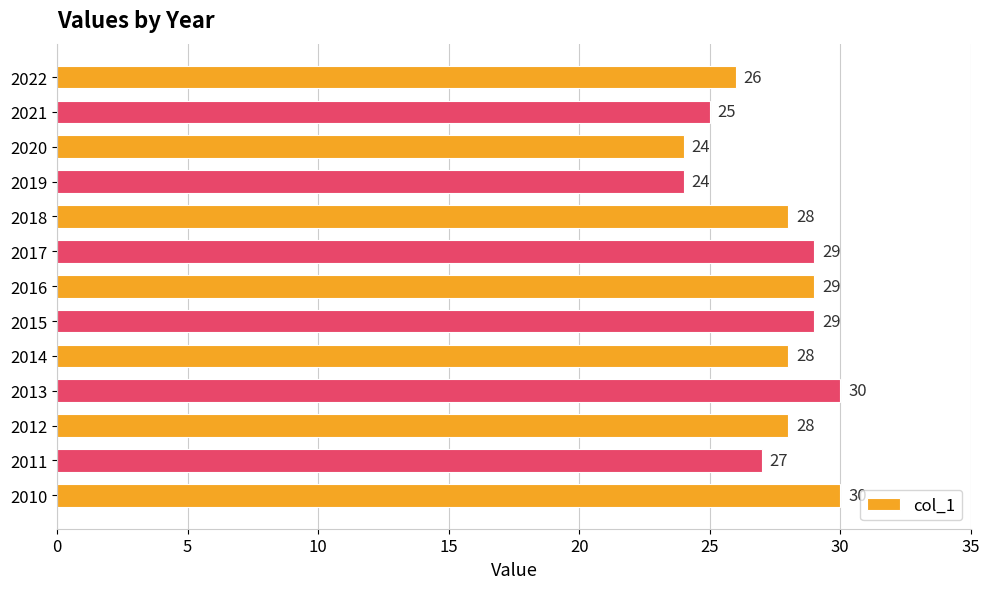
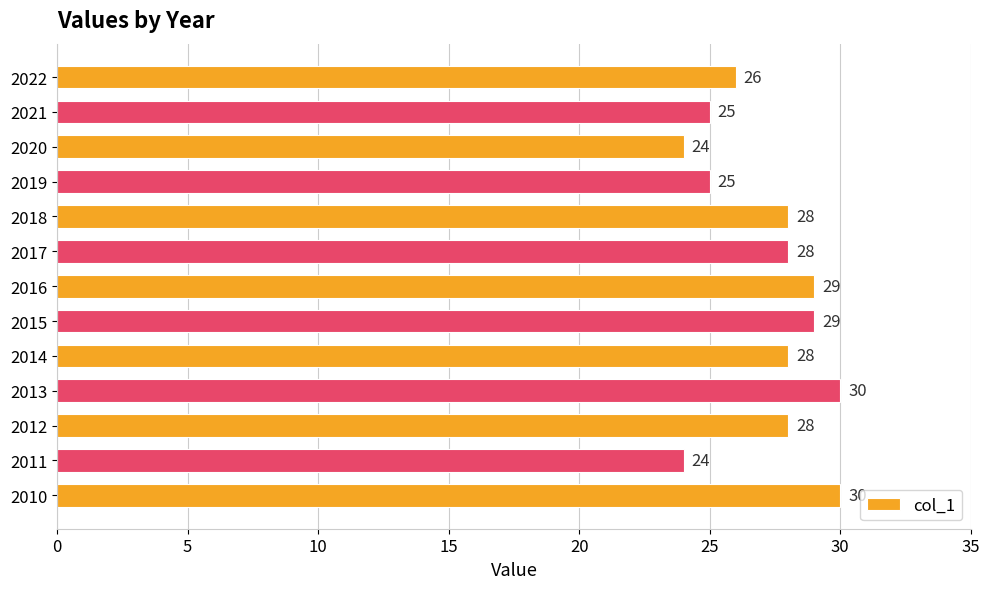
  {
    "2022": 26,
    "2021": 25,
    "2020": 24,
-   "2019": 24,
+   "2019": 25,
    "2018": 28,
-   "2017": 29,
+   "2017": 28,
    "2016": 29,
    "2015": 29,
    "2014": 28,
    "2013": 30,
    "2012": 28,
-   "2011": 27
+   "2011": 24
  }
